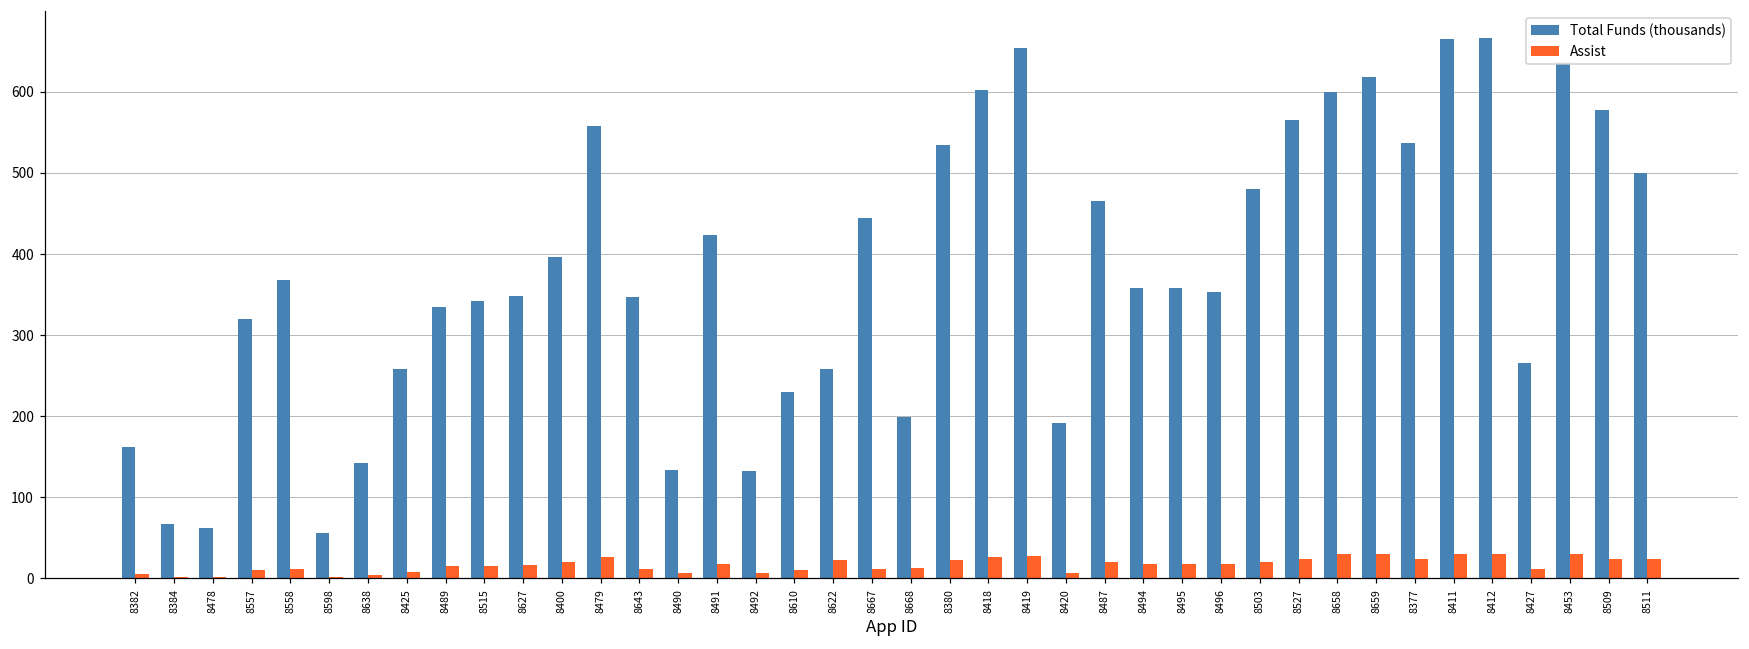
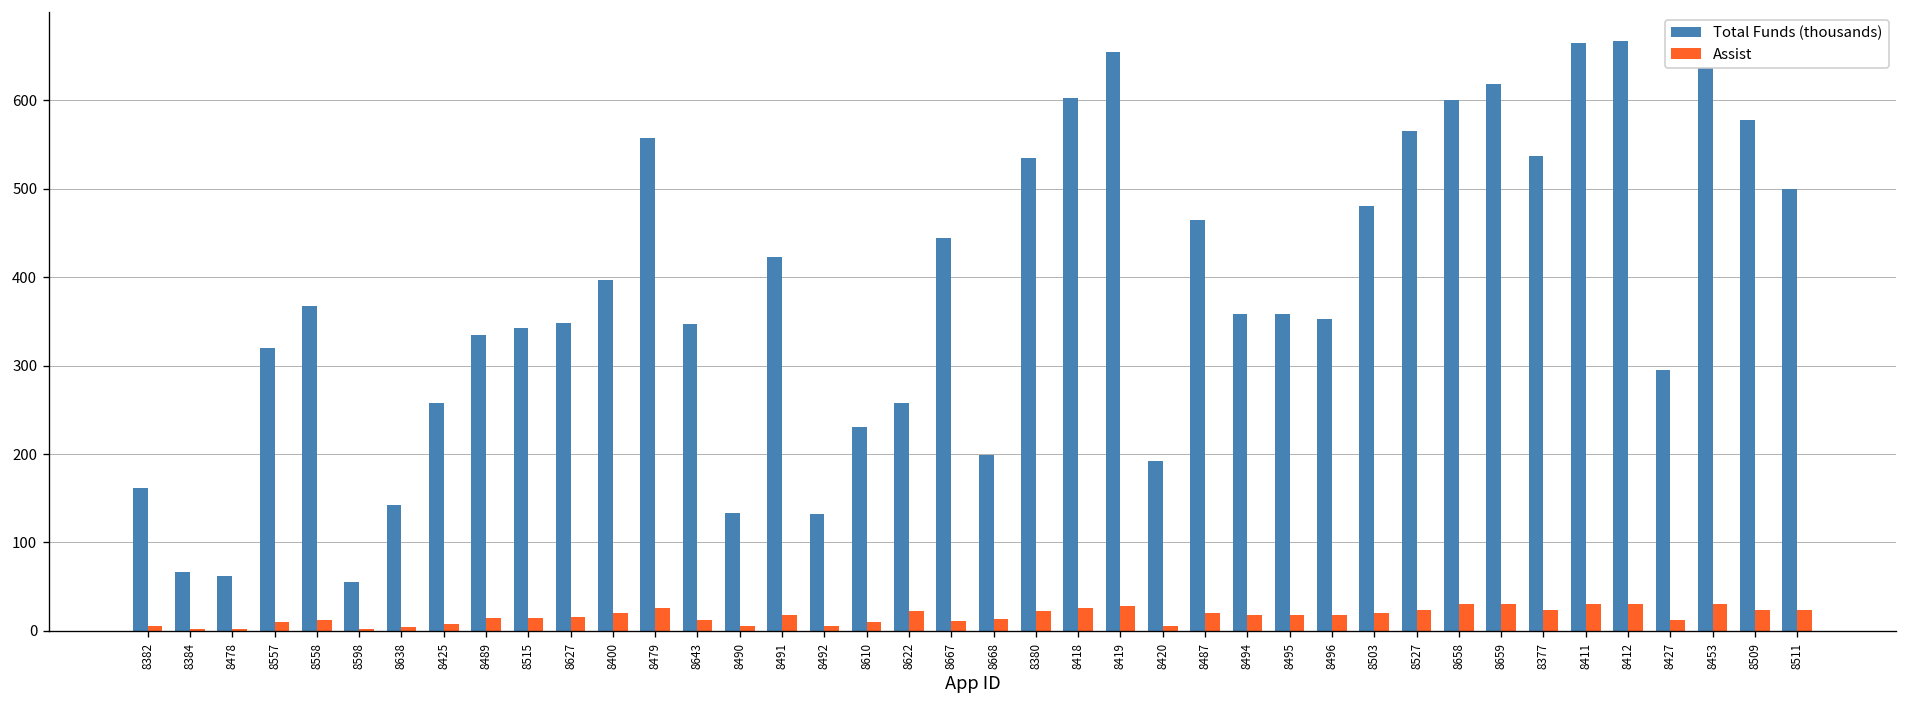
  {
    "Total Funds (thousands)": {
      "8382": 160,
      "8384": 70,
      "8478": 60,
      "8557": 320,
      "8558": 370,
      "8598": 60,
      "8638": 140,
      "8425": 260,
      "8489": 330,
      "8515": 340,
      "8627": 350,
      "8400": 400,
      "8479": 560,
      "8643": 350,
      "8490": 130,
      "8491": 420,
      "8492": 130,
      "8610": 230,
      "8622": 260,
      "8667": 440,
      "8668": 200,
      "8380": 530,
      "8418": 600,
      "8419": 650,
      "8420": 190,
      "8487": 460,
      "8494": 360,
      "8495": 360,
      "8496": 350,
      "8503": 480,
      "8527": 570,
      "8658": 600,
      "8659": 620,
      "8377": 540,
      "8411": 670,
      "8412": 670,
-     "8427": 270,
+     "8427": 290,
      "8509": 580,
      "8511": 500
    },
    "Assist": {
      "8382": 10,
      "8557": 10,
      "8558": 10,
      "8638": 0,
      "8425": 10,
      "8489": 20,
      "8515": 20,
      "8627": 20,
      "8400": 20,
      "8479": 30,
      "8643": 10,
      "8490": 10,
      "8491": 20,
      "8492": 10,
      "8610": 10,
      "8622": 20,
      "8667": 10,
      "8668": 10,
      "8380": 20,
      "8418": 30,
      "8419": 30,
      "8420": 10,
      "8487": 20,
      "8494": 20,
      "8495": 20,
      "8496": 20,
      "8503": 20,
      "8527": 20,
      "8658": 30,
      "8659": 30,
      "8377": 20,
      "8411": 30,
      "8412": 30,
      "8427": 10,
      "8453": 30,
      "8509": 20,
      "8511": 20
    }
  }
